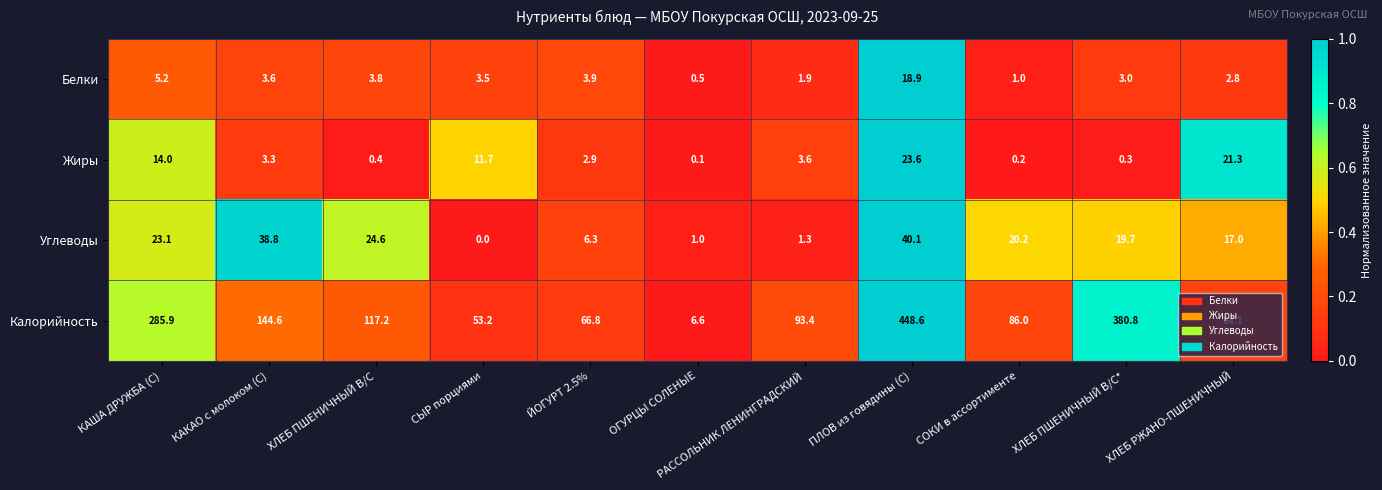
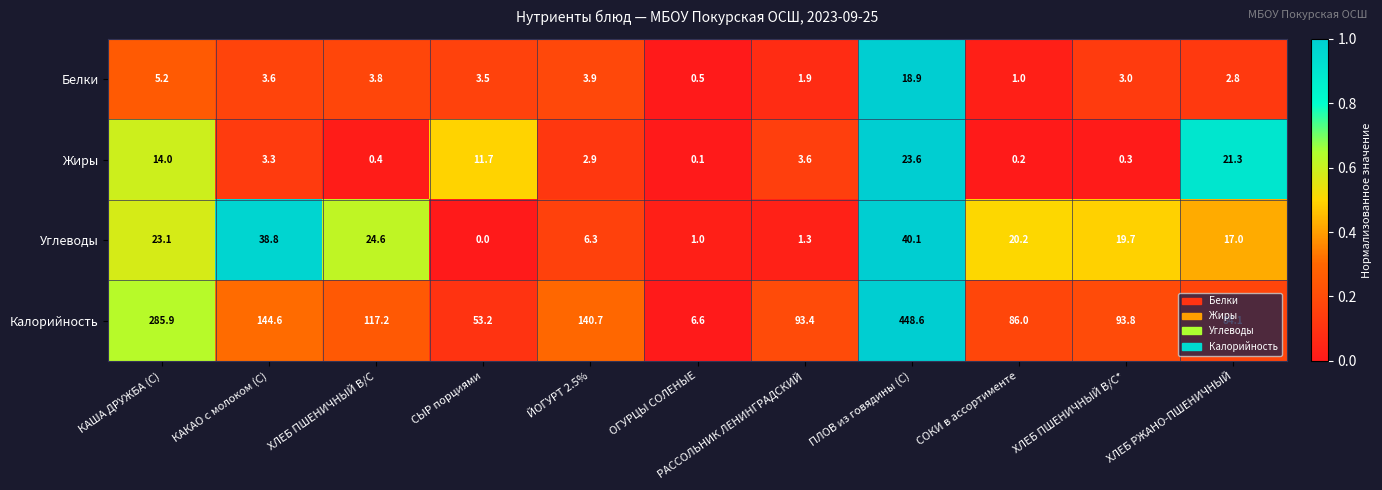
  {
    "Белки": {
      "КАША ДРУЖБА (С)": 5.2,
      "КАКАО с молоком (С)": 3.6,
      "ХЛЕБ ПШЕНИЧНЫЙ В/С": 3.8,
      "СЫР порциями": 3.5,
      "ЙОГУРТ 2.5%": 3.9,
      "ОГУРЦЫ СОЛЕНЫЕ": 0.5,
      "РАССОЛЬНИК ЛЕНИНГРАДСКИЙ": 1.9,
      "ПЛОВ из говядины (С)": 18.9,
      "СОКИ в ассортименте": 1.0,
      "ХЛЕБ ПШЕНИЧНЫЙ В/С*": 3.0,
      "ХЛЕБ РЖАНО-ПШЕНИЧНЫЙ": 2.8
    },
    "Жиры": {
      "КАША ДРУЖБА (С)": 14.0,
      "КАКАО с молоком (С)": 3.3,
      "ХЛЕБ ПШЕНИЧНЫЙ В/С": 0.4,
      "СЫР порциями": 11.7,
      "ЙОГУРТ 2.5%": 2.9,
      "ОГУРЦЫ СОЛЕНЫЕ": 0.1,
      "РАССОЛЬНИК ЛЕНИНГРАДСКИЙ": 3.6,
      "ПЛОВ из говядины (С)": 23.6,
      "СОКИ в ассортименте": 0.2,
      "ХЛЕБ ПШЕНИЧНЫЙ В/С*": 0.3,
      "ХЛЕБ РЖАНО-ПШЕНИЧНЫЙ": 21.3
    },
    "Углеводы": {
      "КАША ДРУЖБА (С)": 23.1,
      "КАКАО с молоком (С)": 38.8,
      "ХЛЕБ ПШЕНИЧНЫЙ В/С": 24.6,
      "СЫР порциями": 0.0,
      "ЙОГУРТ 2.5%": 6.3,
      "ОГУРЦЫ СОЛЕНЫЕ": 1.0,
      "РАССОЛЬНИК ЛЕНИНГРАДСКИЙ": 1.3,
      "ПЛОВ из говядины (С)": 40.1,
      "СОКИ в ассортименте": 20.2,
      "ХЛЕБ ПШЕНИЧНЫЙ В/С*": 19.7,
      "ХЛЕБ РЖАНО-ПШЕНИЧНЫЙ": 17.0
    },
    "Калорийность": {
      "КАША ДРУЖБА (С)": 285.9,
      "КАКАО с молоком (С)": 144.6,
      "ХЛЕБ ПШЕНИЧНЫЙ В/С": 117.2,
      "СЫР порциями": 53.2,
-     "ЙОГУРТ 2.5%": 66.8,
+     "ЙОГУРТ 2.5%": 140.7,
      "ОГУРЦЫ СОЛЕНЫЕ": 6.6,
      "РАССОЛЬНИК ЛЕНИНГРАДСКИЙ": 93.4,
      "ПЛОВ из говядины (С)": 448.6,
      "СОКИ в ассортименте": 86.0,
-     "ХЛЕБ ПШЕНИЧНЫЙ В/С*": 380.8
+     "ХЛЕБ ПШЕНИЧНЫЙ В/С*": 93.8
    }
  }
